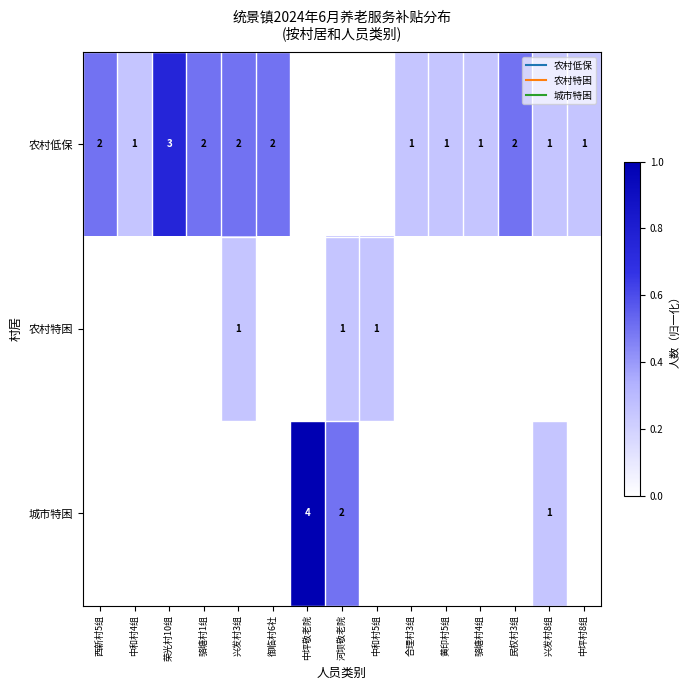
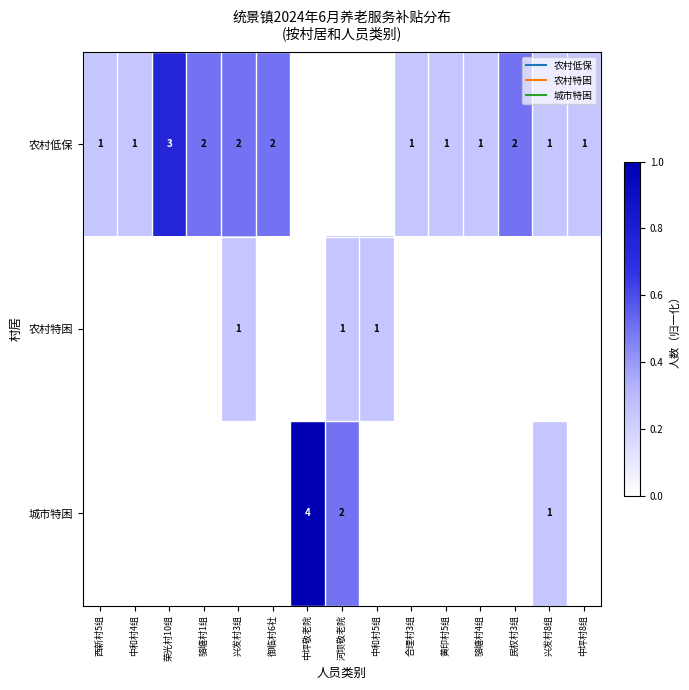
  {
    "农村低保": {
-     "西新村5组": 2,
+     "西新村5组": 1,
      "中和村4组": 1,
      "荣光村10组": 3,
      "骆塘村1组": 2,
      "兴发村3组": 2,
      "御临村6社": 2,
      "合理村3组": 1,
      "黄印村5组": 1,
      "骆塘村4组": 1,
      "民权村3组": 2,
      "兴发村8组": 1,
      "中坪村8组": 1
    },
    "农村特困": {
      "兴发村3组": 1,
      "河坝敬老院": 1,
      "中和村5组": 1
    },
    "城市特困": {
      "中坪敬老院": 4,
      "河坝敬老院": 2,
      "兴发村8组": 1
    }
  }
